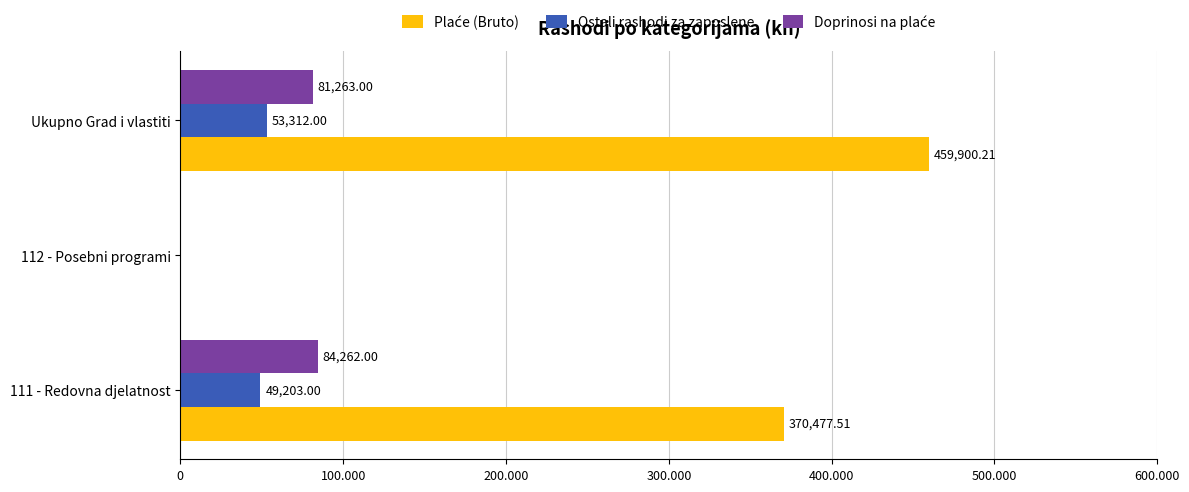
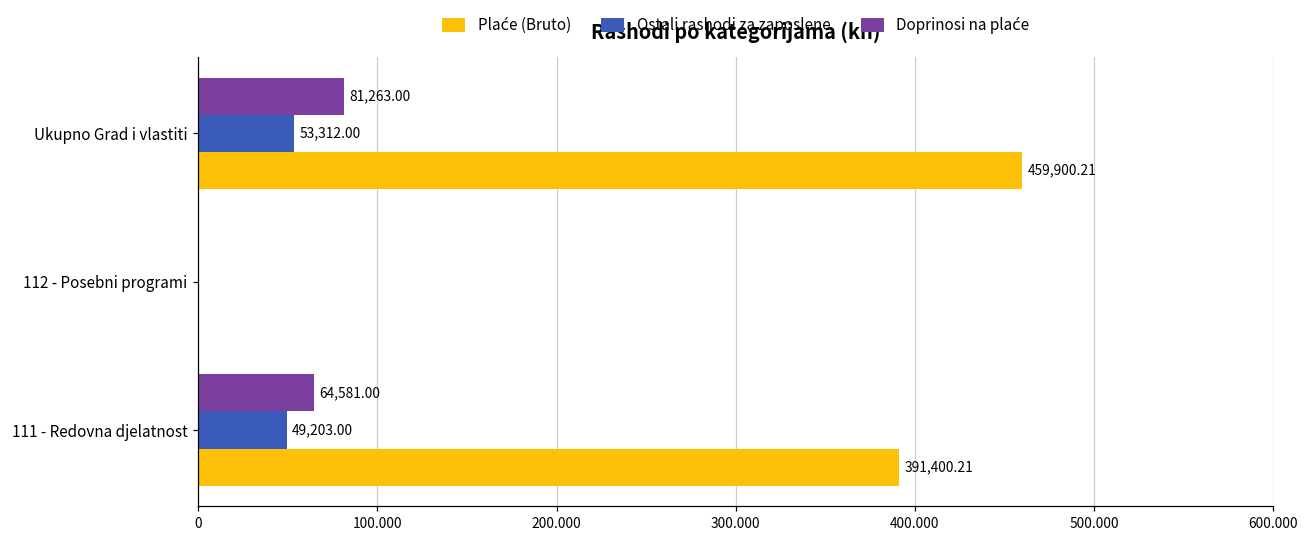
  {
    "Plaće (Bruto)": {
      "Ukupno Grad i vlastiti": "459,900.21",
-     "111 - Redovna djelatnost": "370,477.51"
+     "111 - Redovna djelatnost": "391,400.21"
    },
    "Ostali rashodi za zaposlene": {
      "Ukupno Grad i vlastiti": "53,312.00",
      "111 - Redovna djelatnost": "49,203.00"
    },
    "Doprinosi na plaće": {
      "Ukupno Grad i vlastiti": "81,263.00",
-     "111 - Redovna djelatnost": "84,262.00"
+     "111 - Redovna djelatnost": "64,581.00"
    }
  }
